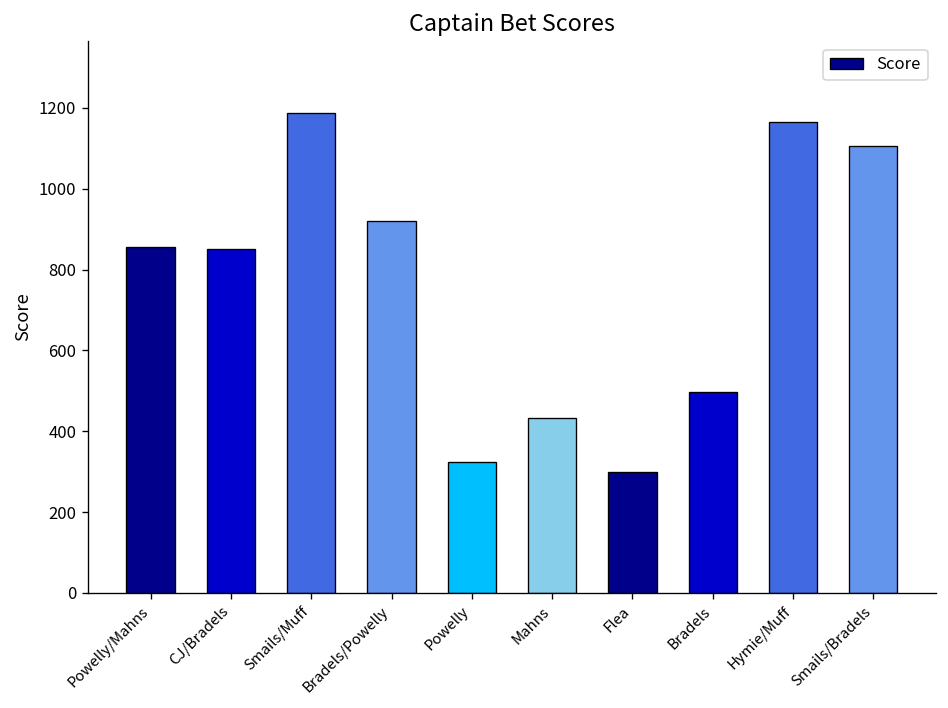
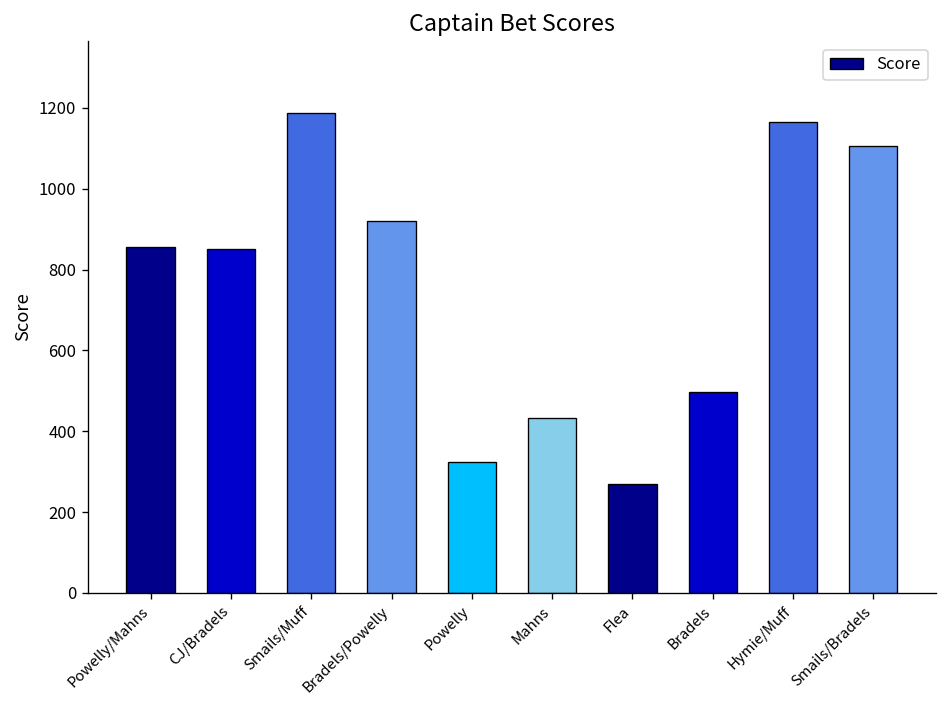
  {
    "Powelly/Mahns": 860,
    "CJ/Bradels": 850,
    "Smails/Muff": 1190,
    "Bradels/Powelly": 920,
    "Powelly": 330,
    "Mahns": 430,
-   "Flea": 300,
+   "Flea": 270,
    "Bradels": 500,
    "Hymie/Muff": 1170,
    "Smails/Bradels": 1110
  }
